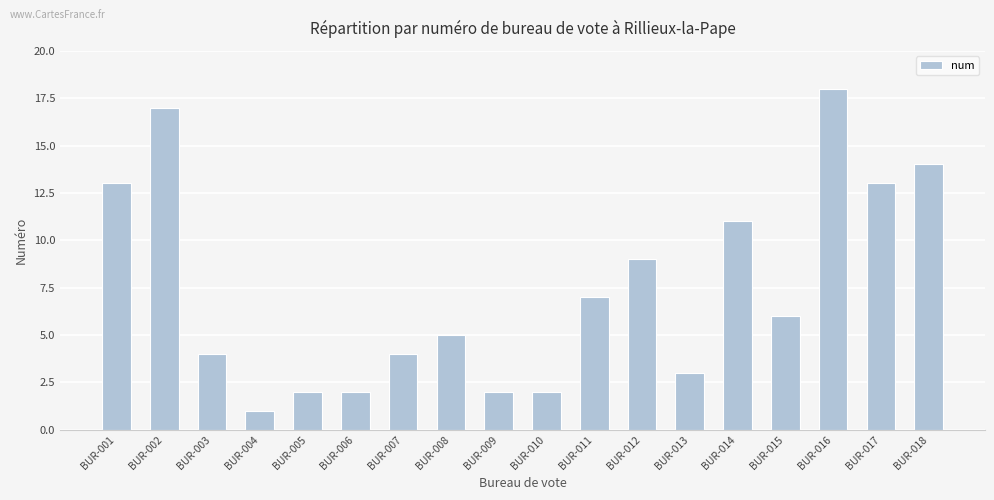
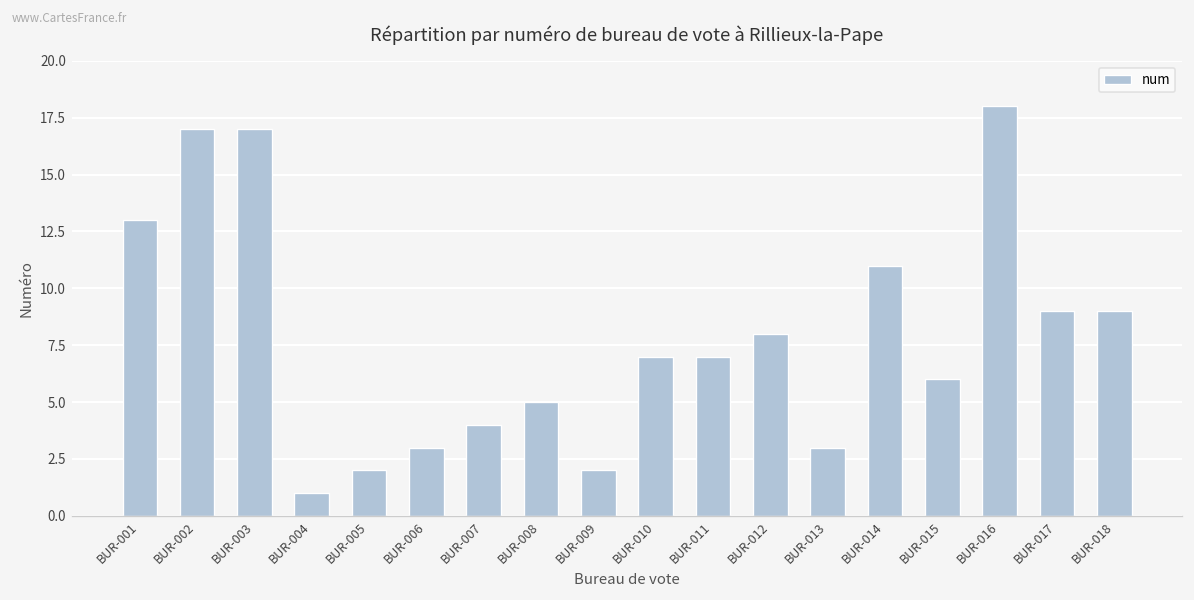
  {
    "BUR-001": 13,
    "BUR-002": 17,
-   "BUR-003": 4,
+   "BUR-003": 17,
    "BUR-004": 1,
    "BUR-005": 2,
-   "BUR-006": 2,
+   "BUR-006": 3,
    "BUR-007": 4,
    "BUR-008": 5,
    "BUR-009": 2,
-   "BUR-010": 2,
+   "BUR-010": 7,
    "BUR-011": 7,
-   "BUR-012": 9,
+   "BUR-012": 8,
    "BUR-013": 3,
    "BUR-014": 11,
    "BUR-015": 6,
    "BUR-016": 18,
-   "BUR-017": 13,
-   "BUR-018": 14
+   "BUR-017": 9,
+   "BUR-018": 9
  }
